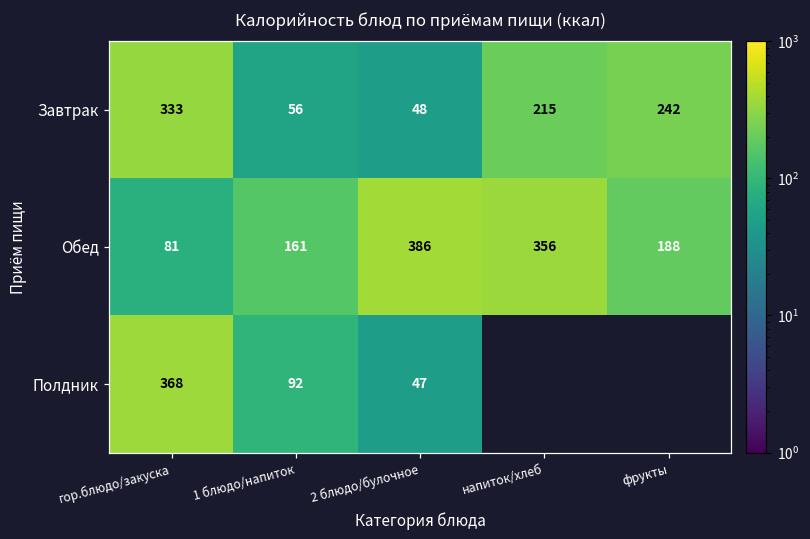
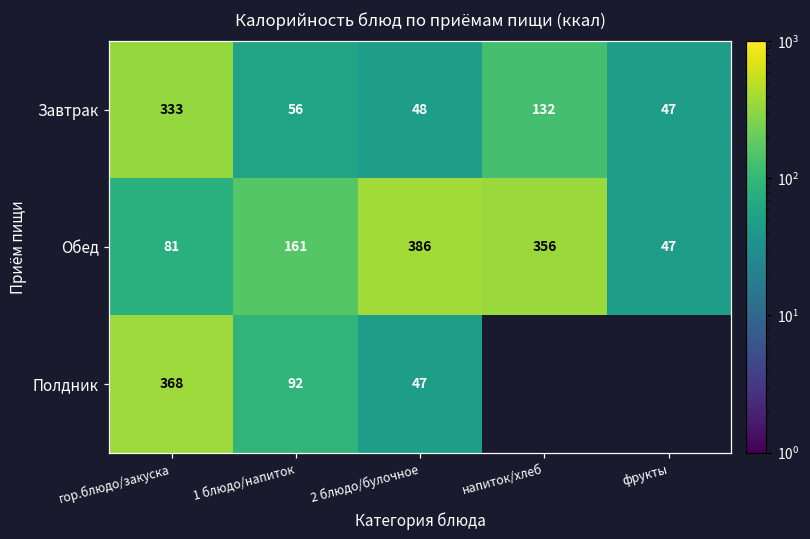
  {
    "Завтрак": {
      "гор.блюдо/закуска": 333,
      "1 блюдо/напиток": 56,
      "2 блюдо/булочное": 48,
-     "напиток/хлеб": 215,
-     "фрукты": 242
+     "напиток/хлеб": 132,
+     "фрукты": 47
    },
    "Обед": {
      "гор.блюдо/закуска": 81,
      "1 блюдо/напиток": 161,
      "2 блюдо/булочное": 386,
      "напиток/хлеб": 356,
-     "фрукты": 188
+     "фрукты": 47
    },
    "Полдник": {
      "гор.блюдо/закуска": 368,
      "1 блюдо/напиток": 92,
      "2 блюдо/булочное": 47
    }
  }
